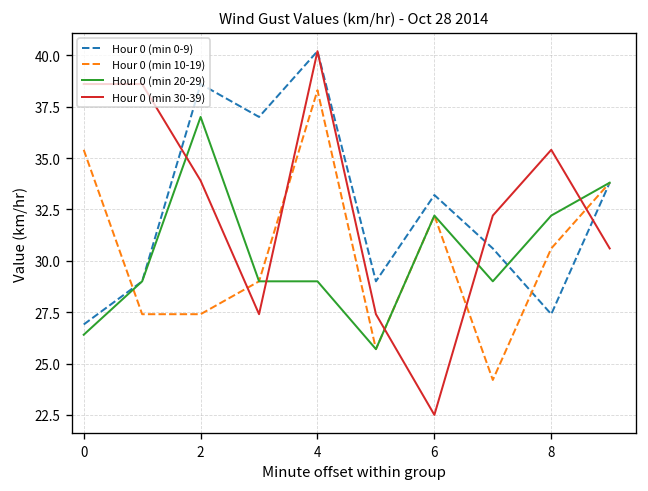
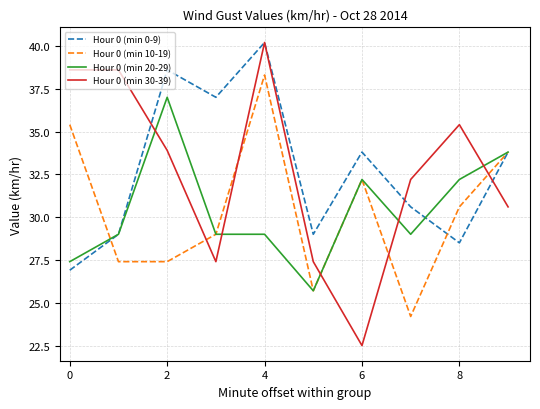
  {
    "Hour 0 (min 0-9)": {
      "0": 26.9,
-     "6": 33.2,
-     "8": 27.4
+     "6": 33.8,
+     "8": 28.5
    },
    "Hour 0 (min 10-19)": {
      "0": 35.4,
      "2": 27.4,
      "4": 38.3,
      "8": 30.6
    },
    "Hour 0 (min 20-29)": {
-     "0": 26.4,
+     "0": 27.4,
      "2": 37.0,
      "4": 29.0,
      "8": 32.2
    },
    "Hour 0 (min 30-39)": {
      "2": 33.9,
      "6": 22.5,
      "8": 35.4
    }
  }
